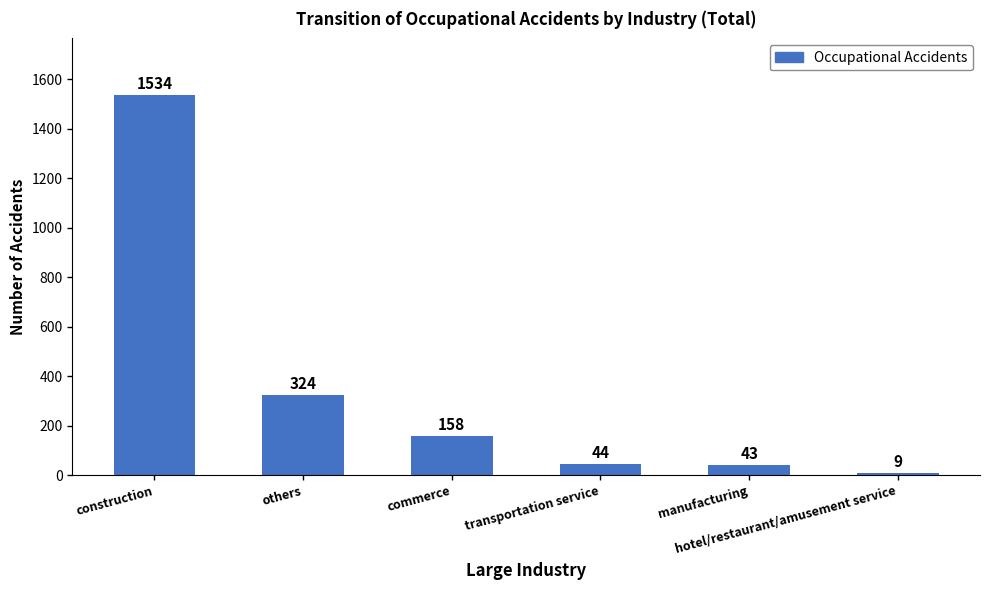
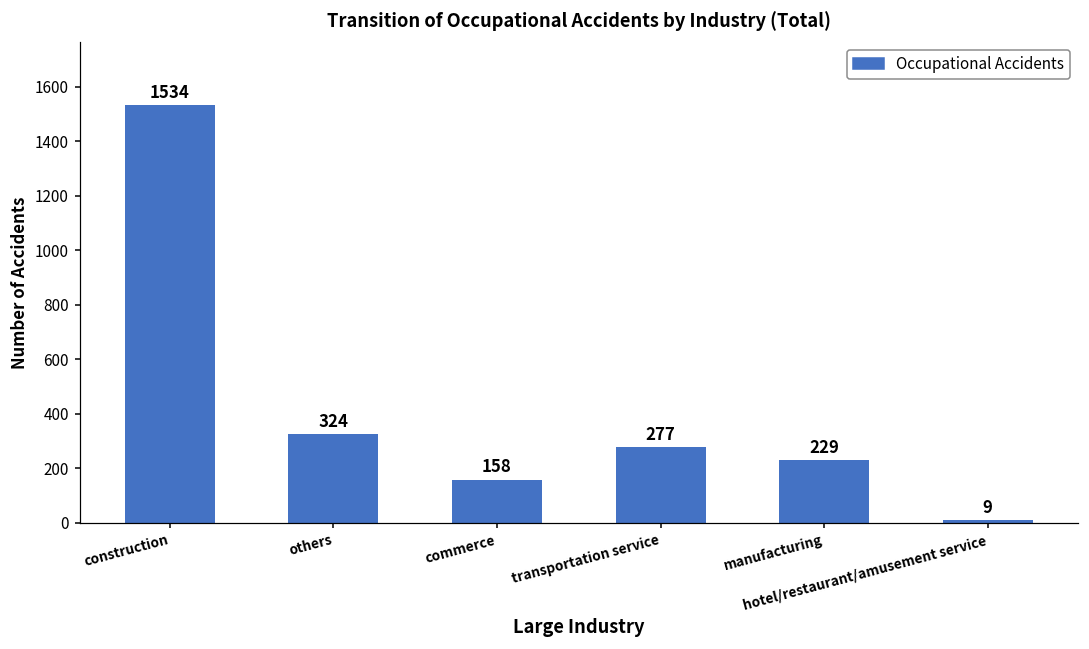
  {
    "construction": 1534,
    "others": 324,
    "commerce": 158,
-   "transportation service": 44,
-   "manufacturing": 43,
+   "transportation service": 277,
+   "manufacturing": 229,
    "hotel/restaurant/amusement service": 9
  }
